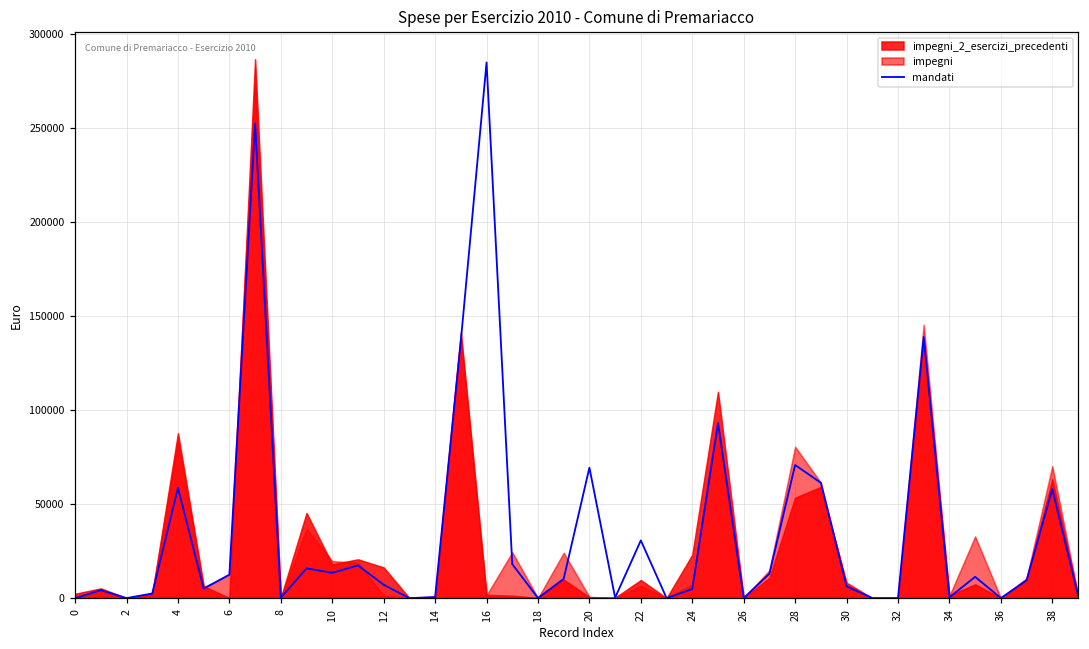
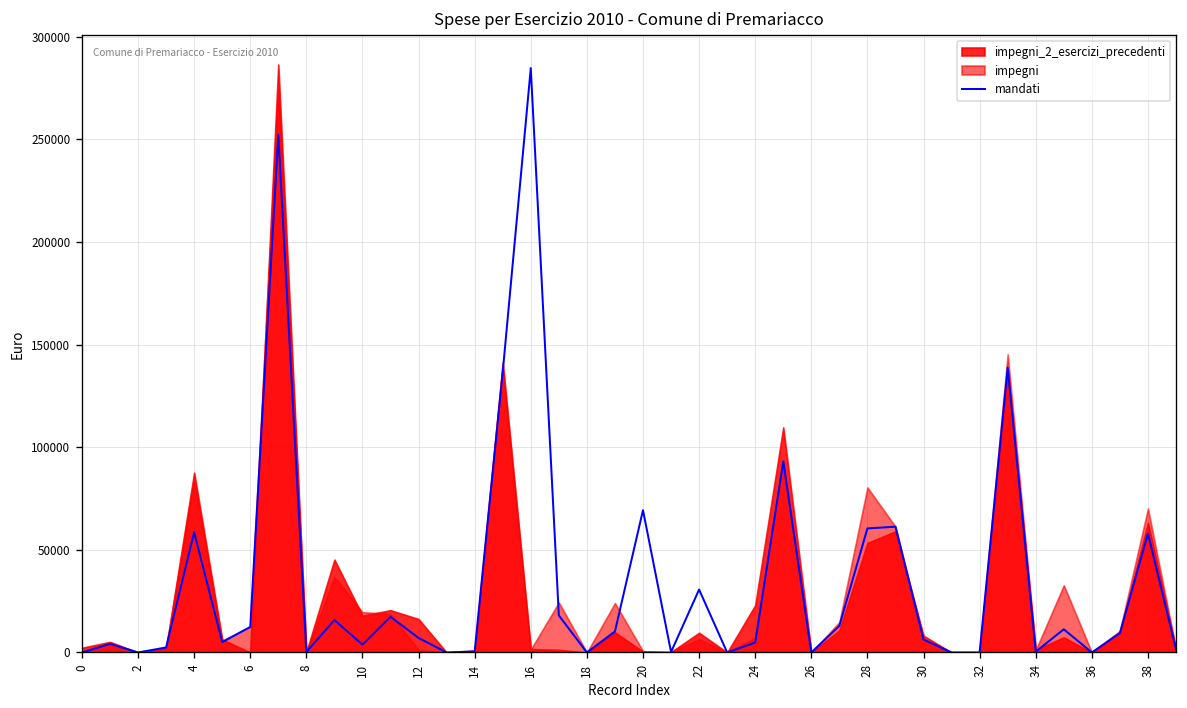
  {
    "mandati": {
      "4": 59000,
-     "10": 13000,
+     "10": 4000,
      "12": 7000,
      "16": 285000,
      "20": 69000,
      "22": 31000,
      "24": 5000,
-     "28": 71000,
+     "28": 60000,
      "38": 58000
    }
  }
